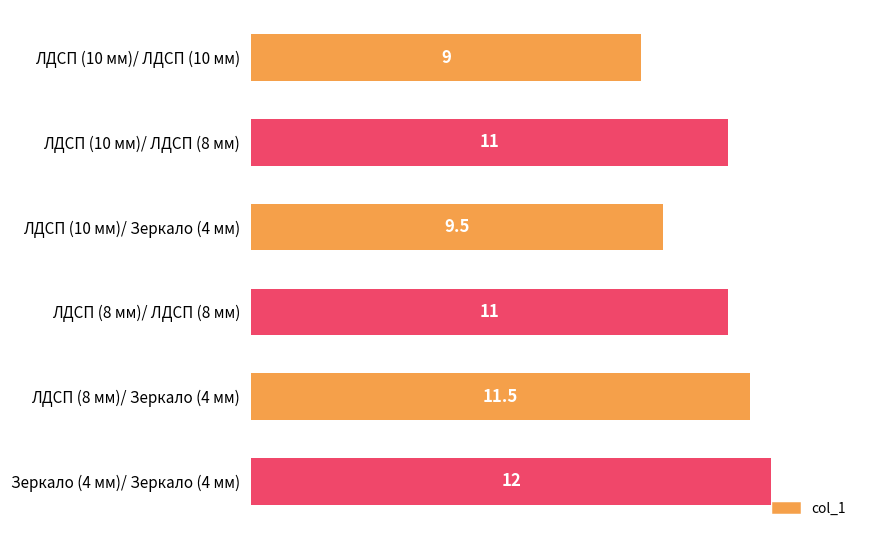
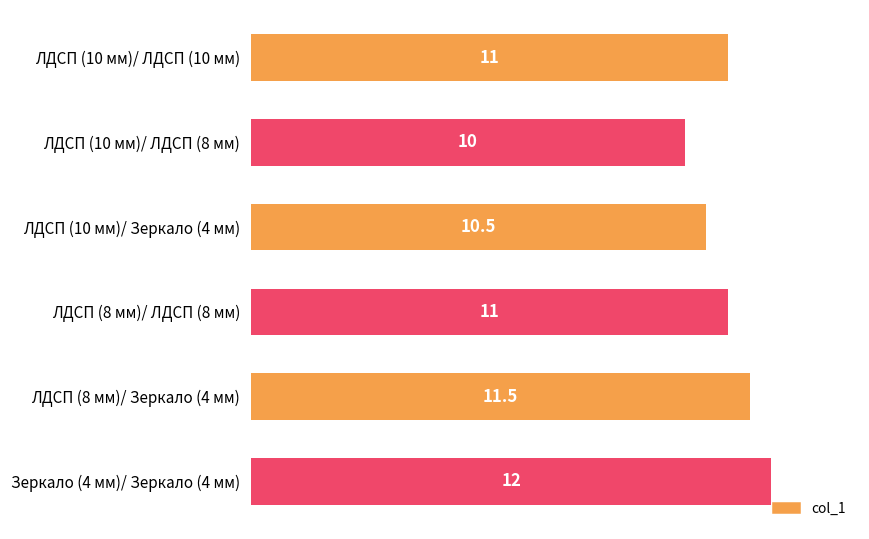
  {
-   "ЛДСП (10 мм)/ ЛДСП (10 мм)": 9,
-   "ЛДСП (10 мм)/ ЛДСП (8 мм)": 11,
-   "ЛДСП (10 мм)/ Зеркало (4 мм)": 9.5,
+   "ЛДСП (10 мм)/ ЛДСП (10 мм)": 11,
+   "ЛДСП (10 мм)/ ЛДСП (8 мм)": 10,
+   "ЛДСП (10 мм)/ Зеркало (4 мм)": 10.5,
    "ЛДСП (8 мм)/ ЛДСП (8 мм)": 11,
    "ЛДСП (8 мм)/ Зеркало (4 мм)": 11.5,
    "Зеркало (4 мм)/ Зеркало (4 мм)": 12
  }
